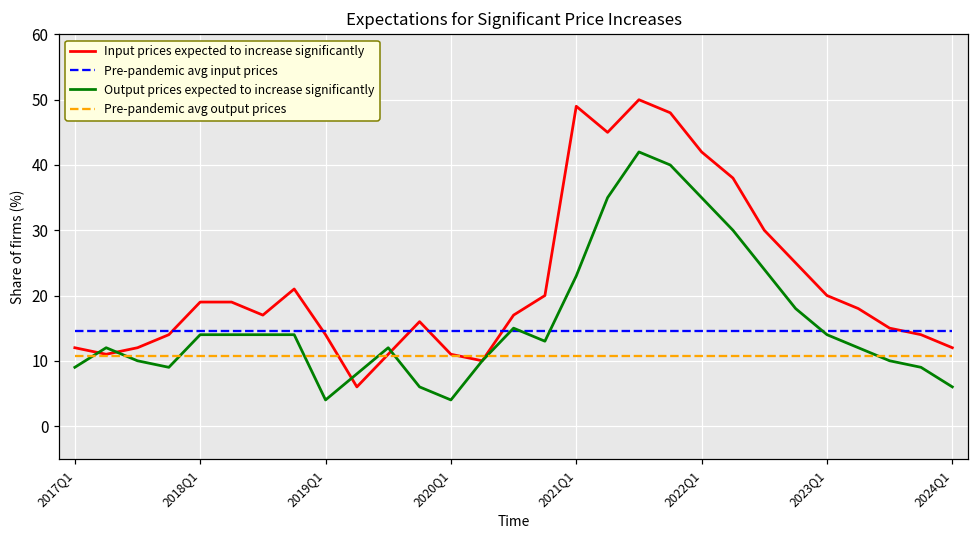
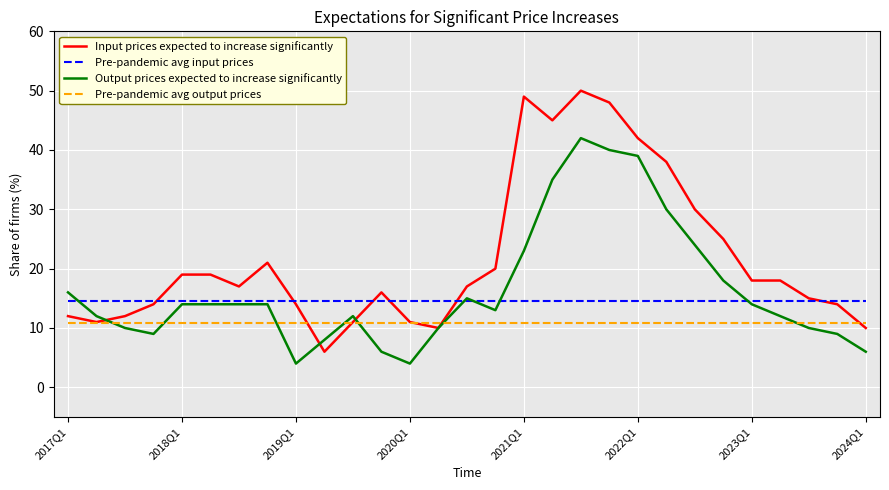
  {
    "Input prices expected to increase significantly": {
      "2017Q1": 12,
      "2018Q1": 19,
      "2019Q1": 14,
      "2021Q1": 49,
      "2022Q1": 42,
-     "2023Q1": 20,
-     "2024Q1": 12
+     "2023Q1": 18,
+     "2024Q1": 10
    },
    "Pre-pandemic avg input prices": {
      "2017Q1": 15,
      "2018Q1": 15,
      "2019Q1": 15,
      "2020Q1": 15,
      "2021Q1": 15,
      "2022Q1": 15,
      "2023Q1": 15,
      "2024Q1": 15
    },
    "Output prices expected to increase significantly": {
-     "2017Q1": 9,
+     "2017Q1": 16,
      "2018Q1": 14,
      "2019Q1": 4,
      "2020Q1": 4,
      "2021Q1": 23,
-     "2022Q1": 35,
+     "2022Q1": 39,
      "2023Q1": 14,
      "2024Q1": 6
    },
    "Pre-pandemic avg output prices": {
      "2017Q1": 11,
      "2018Q1": 11,
      "2019Q1": 11,
      "2021Q1": 11,
      "2022Q1": 11,
      "2023Q1": 11,
      "2024Q1": 11
    }
  }
